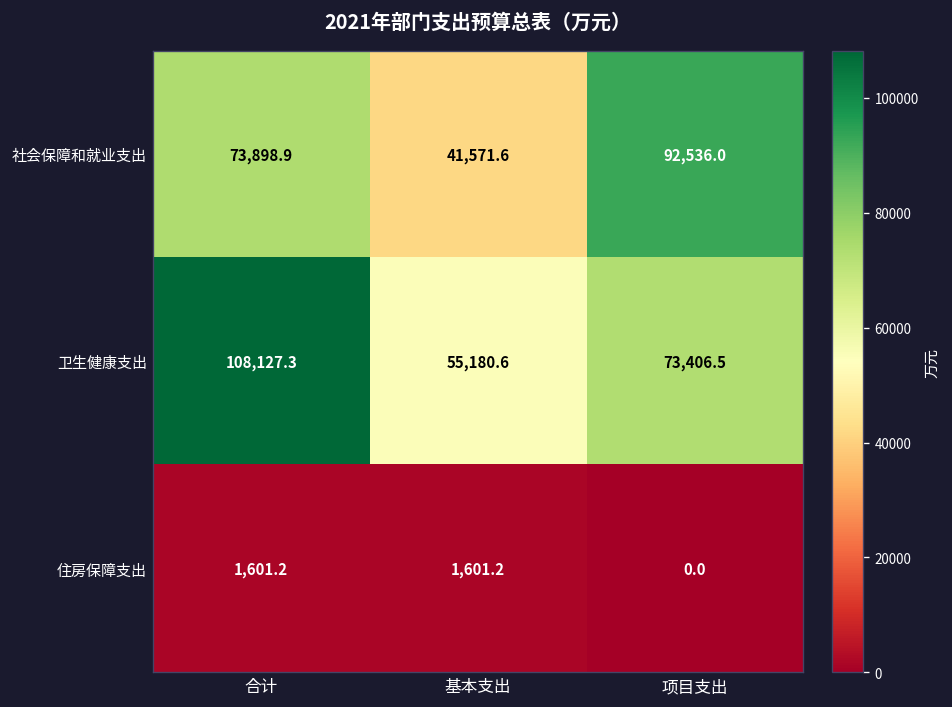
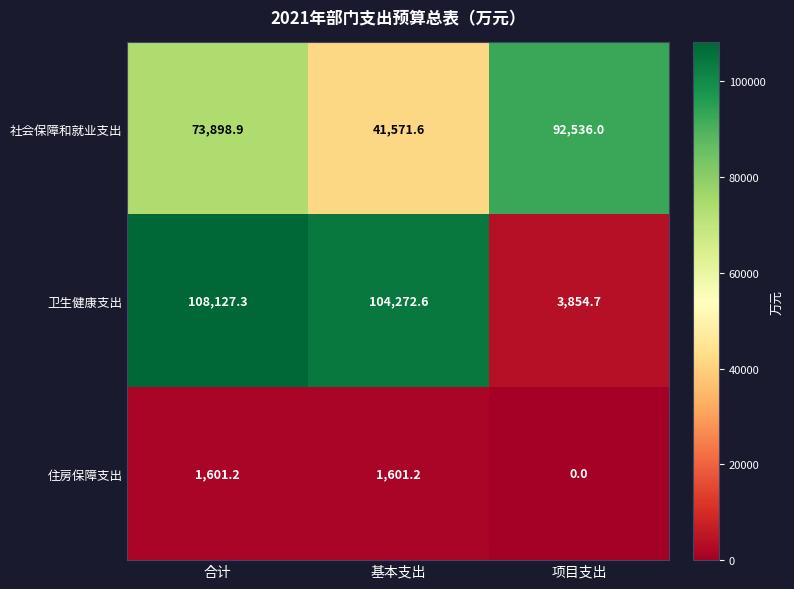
  {
    "社会保障和就业支出": {
      "合计": "73,898.9",
      "基本支出": "41,571.6",
      "项目支出": "92,536.0"
    },
    "卫生健康支出": {
      "合计": "108,127.3",
-     "基本支出": "55,180.6",
-     "项目支出": "73,406.5"
+     "基本支出": "104,272.6",
+     "项目支出": "3,854.7"
    },
    "住房保障支出": {
      "合计": "1,601.2",
      "基本支出": "1,601.2",
      "项目支出": "0.0"
    }
  }
